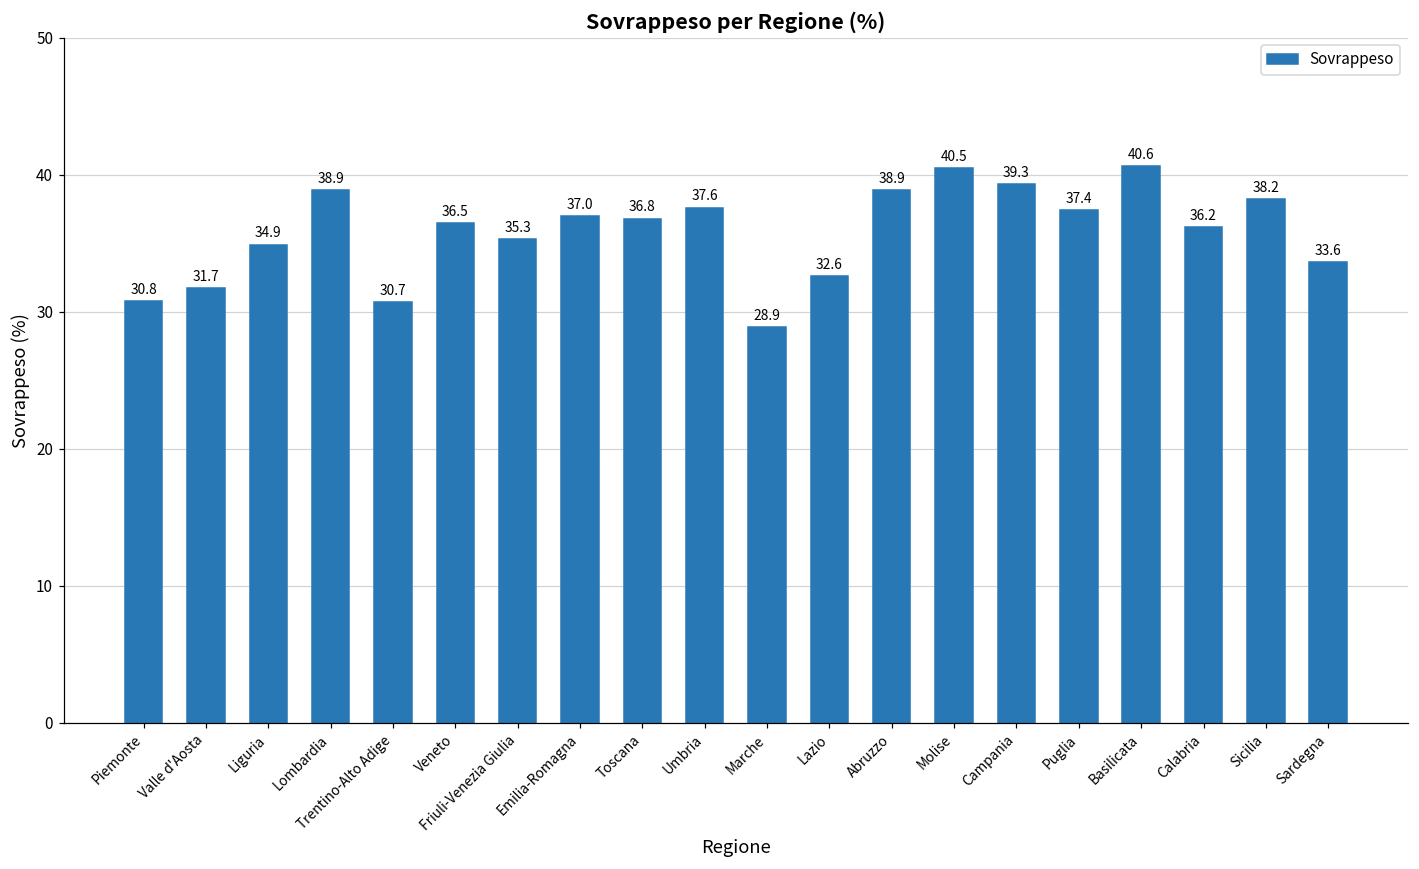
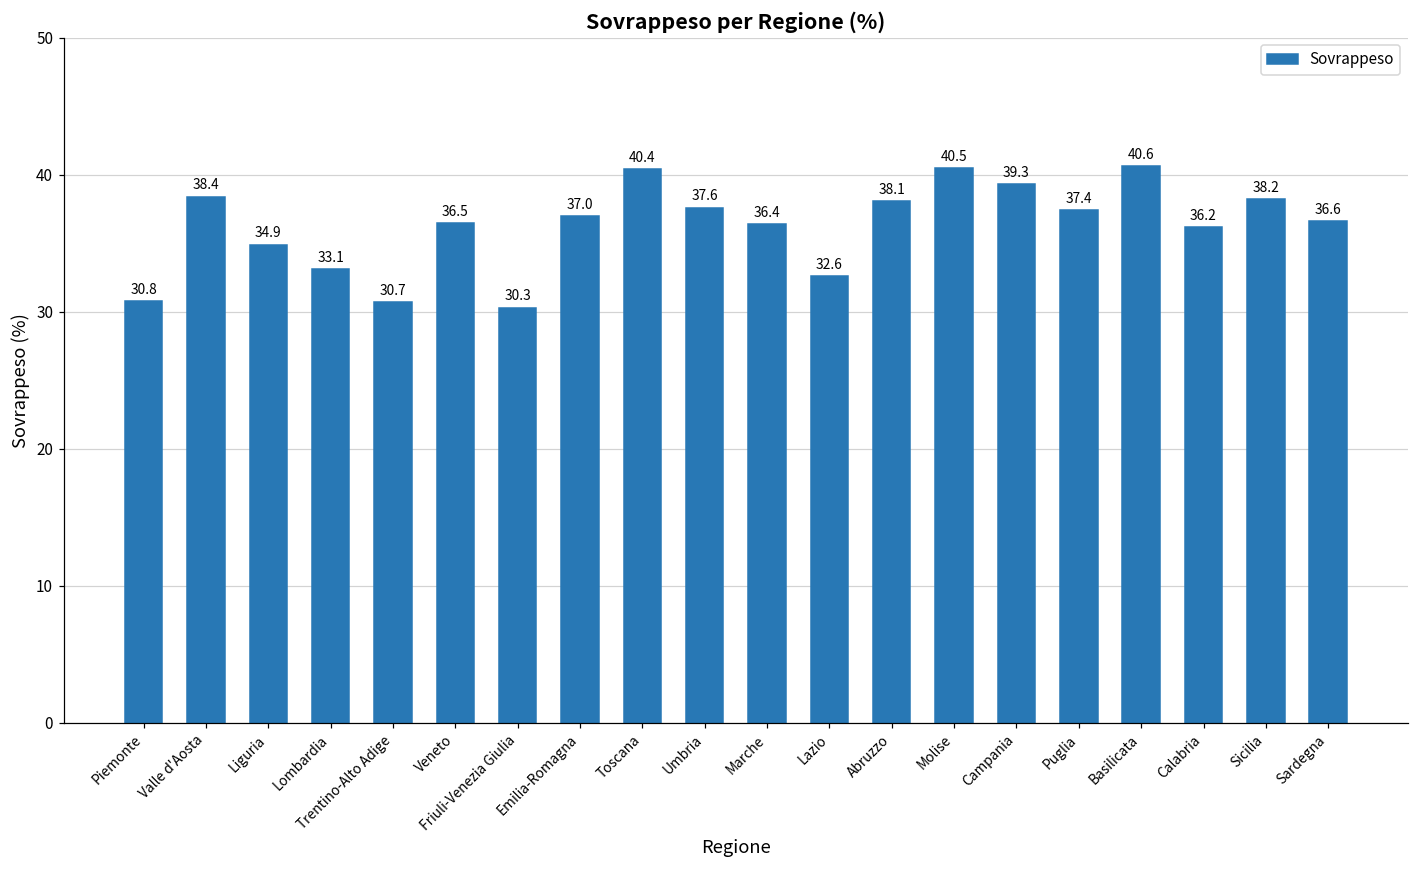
  {
    "Piemonte": 30.8,
-   "Valle d'Aosta": 31.7,
+   "Valle d'Aosta": 38.4,
    "Liguria": 34.9,
-   "Lombardia": 38.9,
+   "Lombardia": 33.1,
    "Trentino-Alto Adige": 30.7,
    "Veneto": 36.5,
-   "Friuli-Venezia Giulia": 35.3,
+   "Friuli-Venezia Giulia": 30.3,
    "Emilia-Romagna": 37.0,
-   "Toscana": 36.8,
+   "Toscana": 40.4,
    "Umbria": 37.6,
-   "Marche": 28.9,
+   "Marche": 36.4,
    "Lazio": 32.6,
-   "Abruzzo": 38.9,
+   "Abruzzo": 38.1,
    "Molise": 40.5,
    "Campania": 39.3,
    "Puglia": 37.4,
    "Basilicata": 40.6,
    "Calabria": 36.2,
    "Sicilia": 38.2,
-   "Sardegna": 33.6
+   "Sardegna": 36.6
  }
